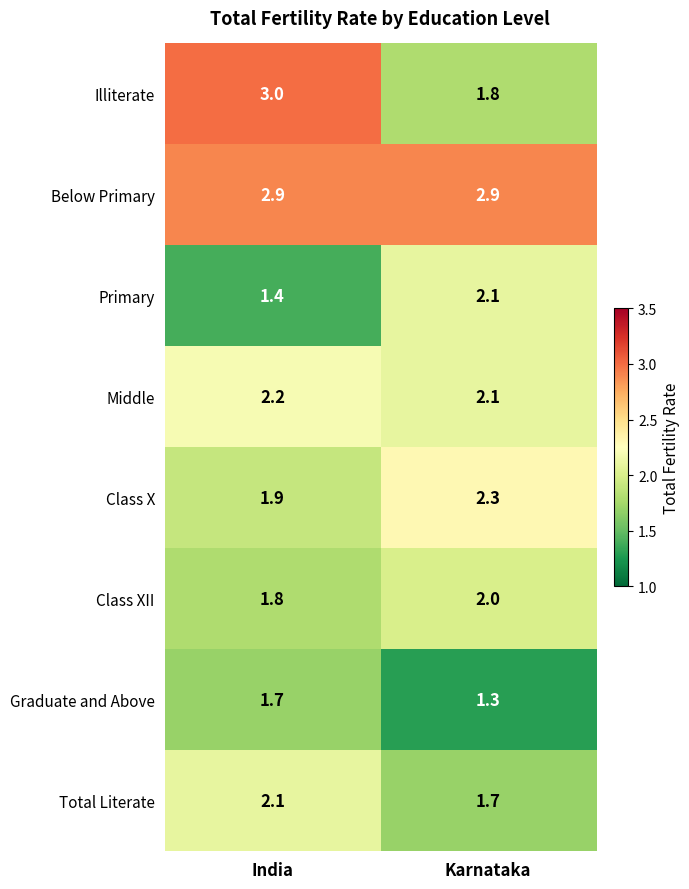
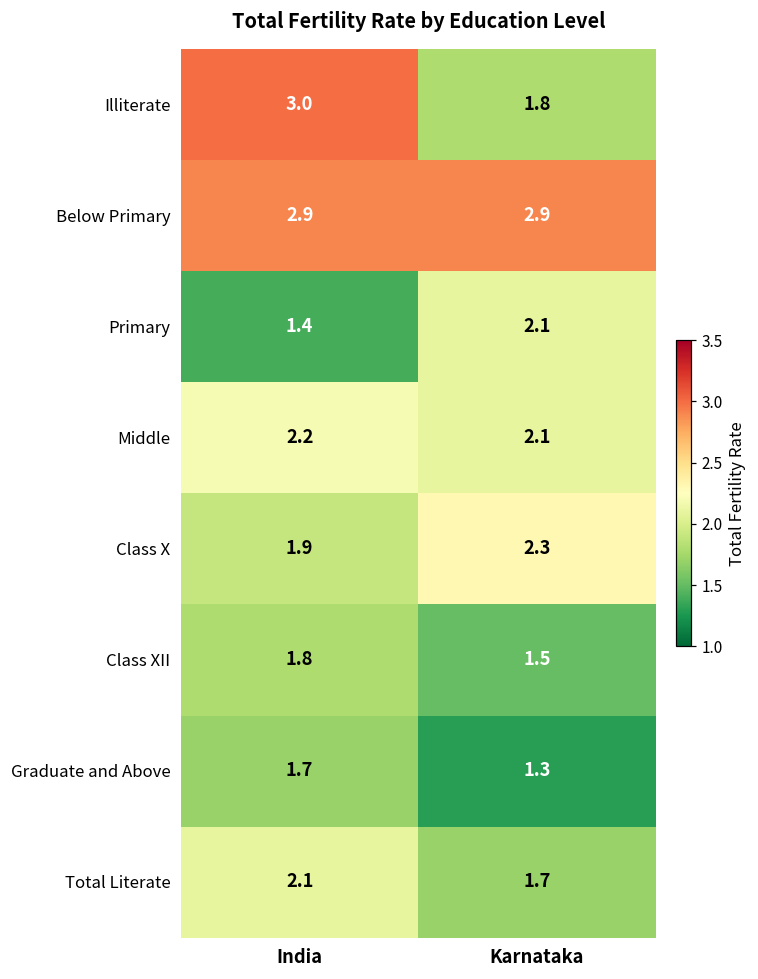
  {
    "Illiterate": {
      "India": 3.0,
      "Karnataka": 1.8
    },
    "Below Primary": {
      "India": 2.9,
      "Karnataka": 2.9
    },
    "Primary": {
      "India": 1.4,
      "Karnataka": 2.1
    },
    "Middle": {
      "India": 2.2,
      "Karnataka": 2.1
    },
    "Class X": {
      "India": 1.9,
      "Karnataka": 2.3
    },
    "Class XII": {
      "India": 1.8,
-     "Karnataka": 2.0
+     "Karnataka": 1.5
    },
    "Graduate and Above": {
      "India": 1.7,
      "Karnataka": 1.3
    },
    "Total Literate": {
      "India": 2.1,
      "Karnataka": 1.7
    }
  }
